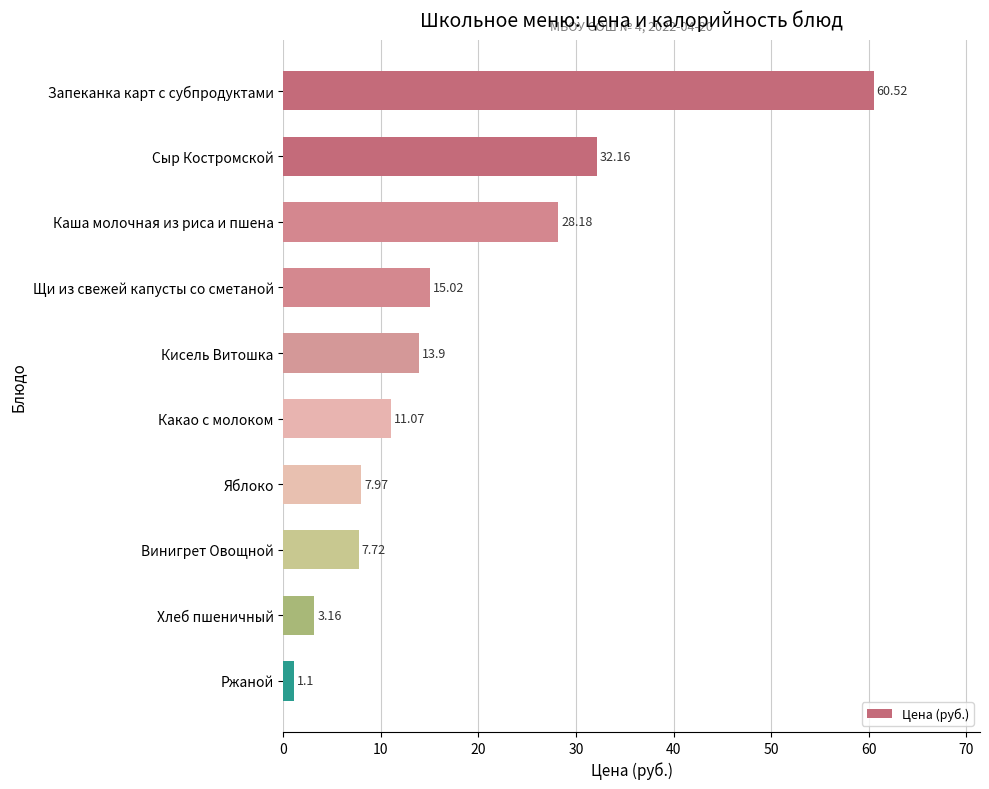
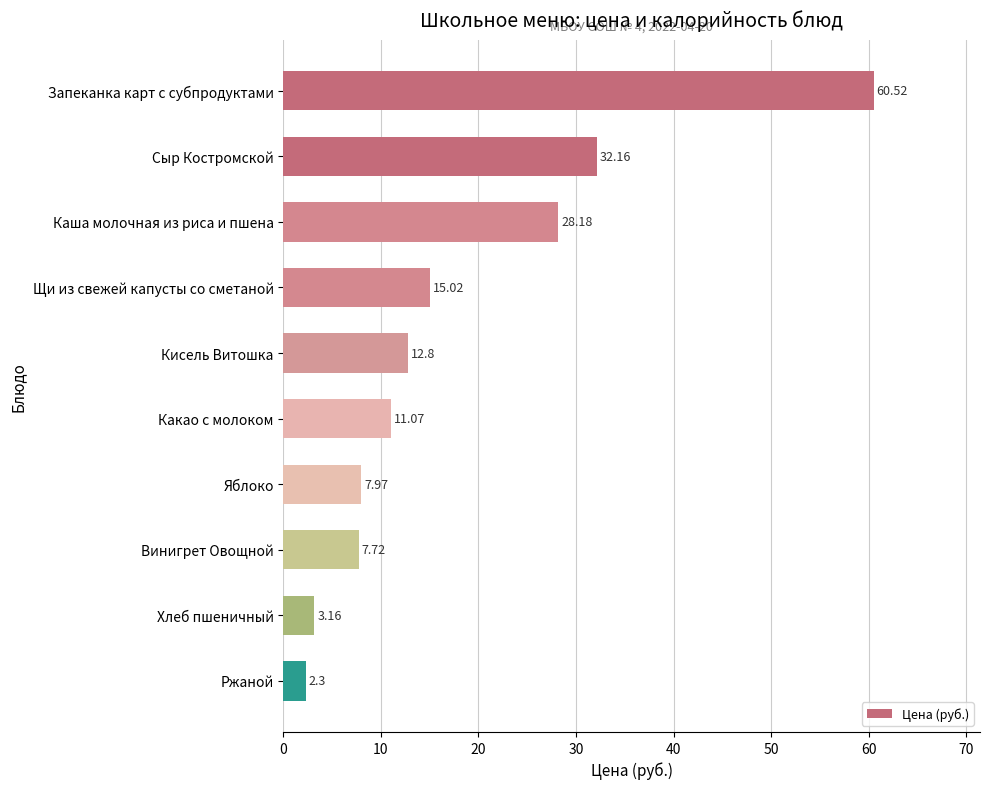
  {
    "Запеканка карт с субпродуктами": 60.52,
    "Сыр Костромской": 32.16,
    "Каша молочная из риса и пшена": 28.18,
    "Щи из свежей капусты со сметаной": 15.02,
-   "Кисель Витошка": 13.9,
+   "Кисель Витошка": 12.8,
    "Какао с молоком": 11.07,
    "Яблоко": 7.97,
    "Винигрет Овощной": 7.72,
    "Хлеб пшеничный": 3.16,
-   "Ржаной": 1.1
+   "Ржаной": 2.3
  }
